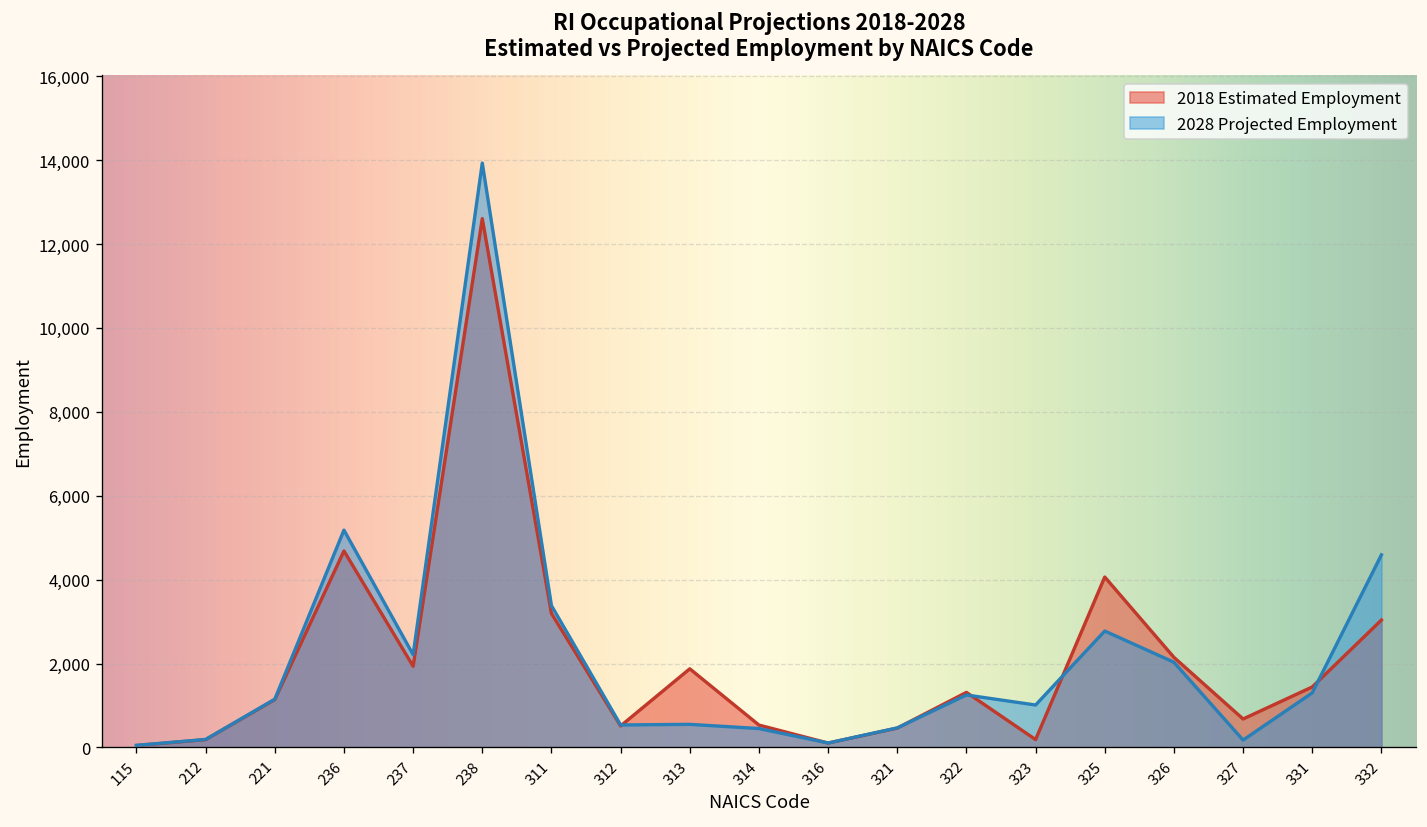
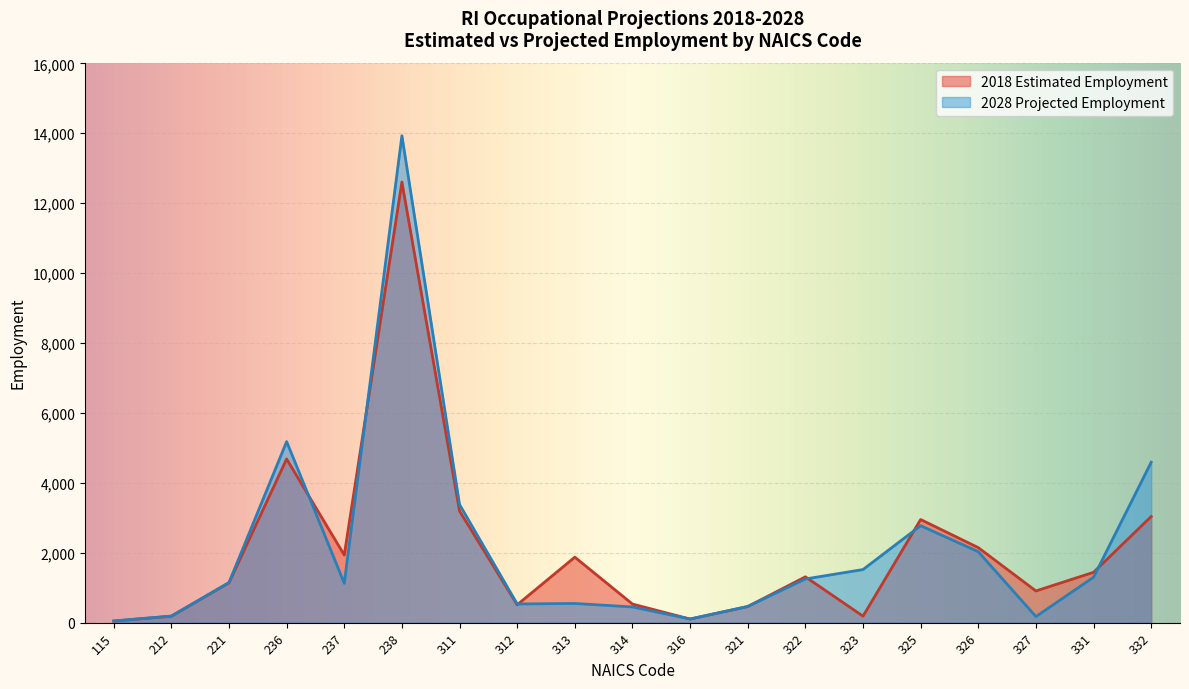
  {
    "2018 Estimated Employment": {
      "236": "4,700",
      "237": "1,900",
      "238": "12,600",
      "311": "3,200",
      "313": "1,900",
      "314": "500",
      "323": "200",
-     "325": "4,100",
+     "325": "3,000",
      "326": "2,100",
-     "327": "700",
+     "327": "900",
      "331": "1,400",
      "332": "3,000"
    },
    "2028 Projected Employment": {
      "236": "5,200",
-     "237": "2,200",
+     "237": "1,100",
      "238": "13,900",
      "311": "3,400",
      "313": "600",
      "314": "500",
-     "323": "1,000",
+     "323": "1,500",
      "325": "2,800",
      "326": "2,000",
      "327": "200",
      "331": "1,300",
      "332": "4,600"
    }
  }
